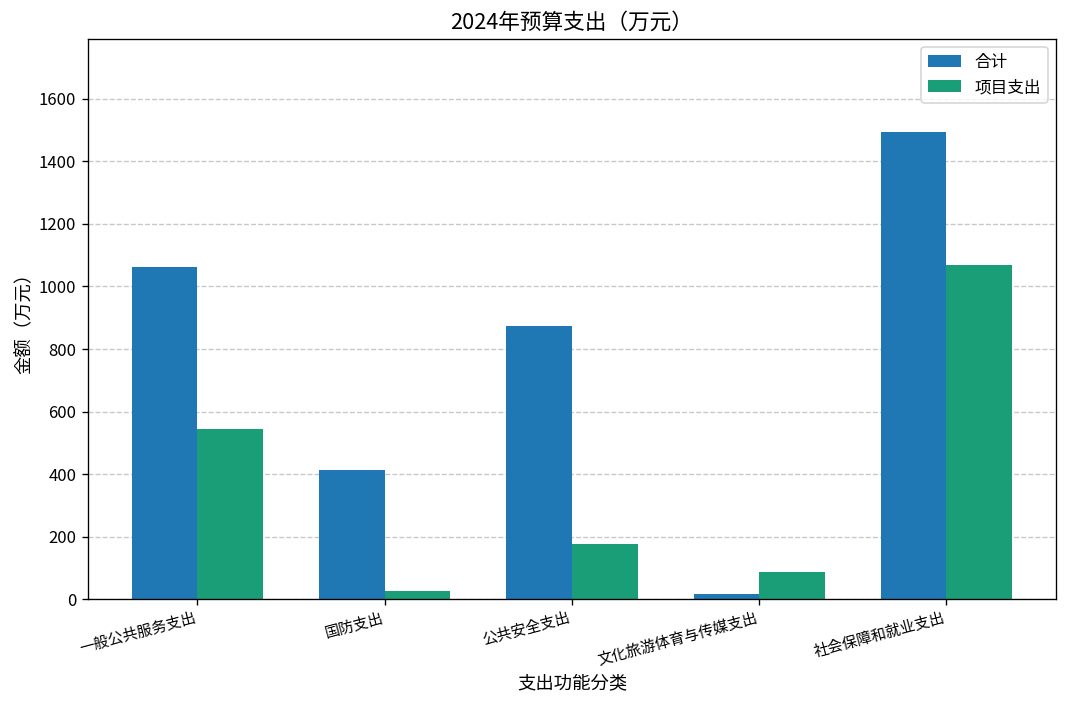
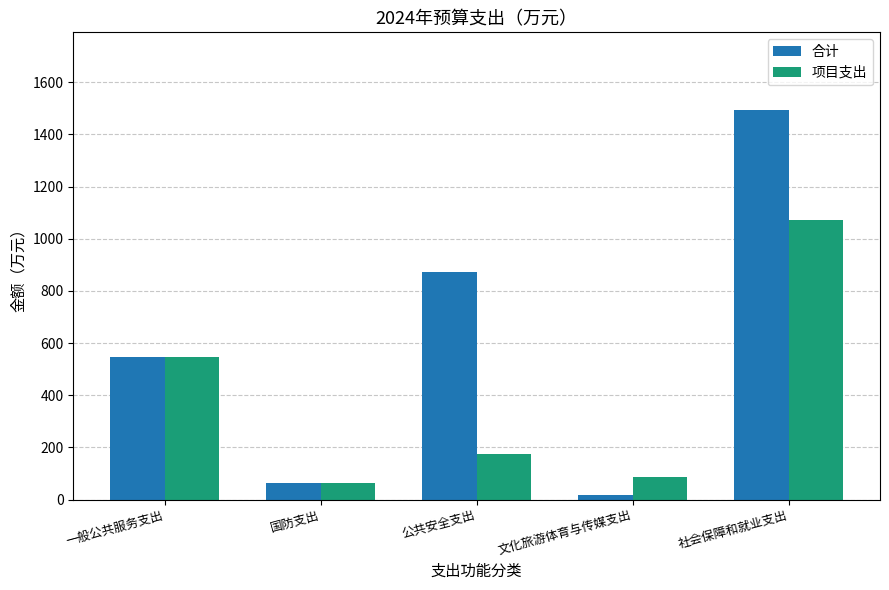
  {
    "合计": {
-     "一般公共服务支出": 1060,
-     "国防支出": 420,
+     "一般公共服务支出": 550,
+     "国防支出": 70,
      "公共安全支出": 870,
      "文化旅游体育与传媒支出": 20,
      "社会保障和就业支出": 1490
    },
    "项目支出": {
      "一般公共服务支出": 550,
-     "国防支出": 30,
+     "国防支出": 70,
      "公共安全支出": 180,
      "文化旅游体育与传媒支出": 90,
      "社会保障和就业支出": 1070
    }
  }
